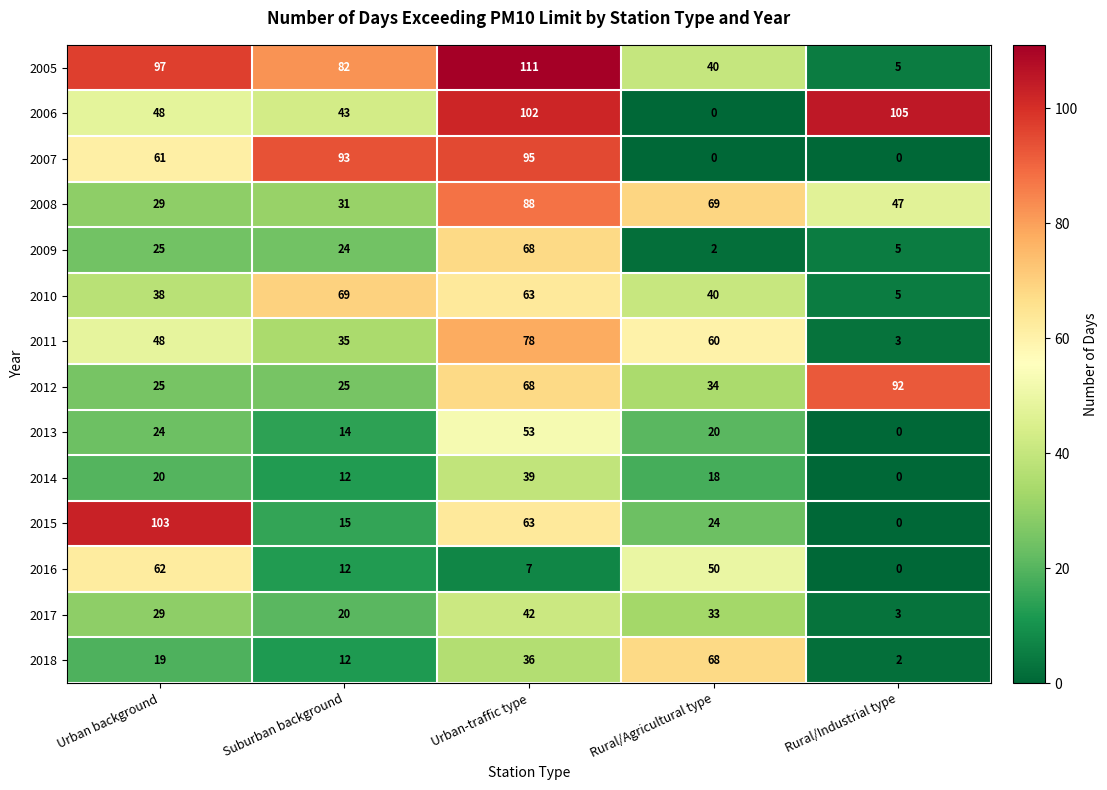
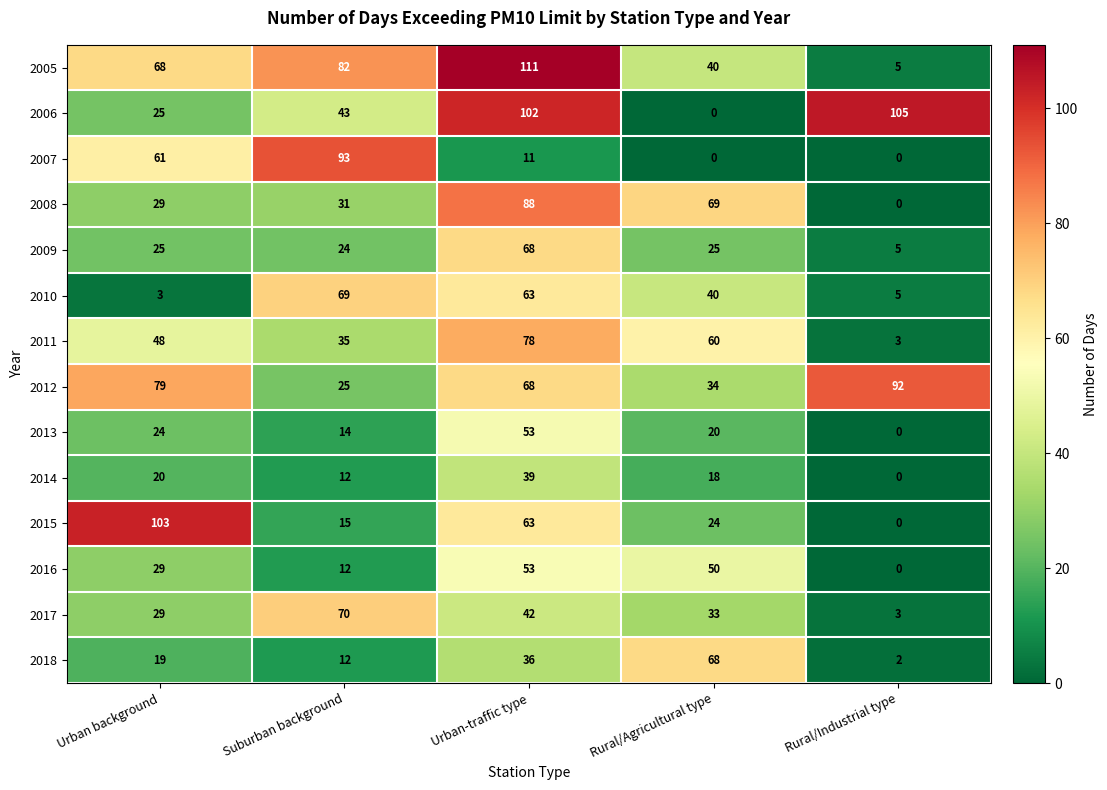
  {
    "2005": {
-     "Urban background": 97,
+     "Urban background": 68,
      "Suburban background": 82,
      "Urban-traffic type": 111,
      "Rural/Agricultural type": 40,
      "Rural/Industrial type": 5
    },
    "2006": {
-     "Urban background": 48,
+     "Urban background": 25,
      "Suburban background": 43,
      "Urban-traffic type": 102,
      "Rural/Agricultural type": 0,
      "Rural/Industrial type": 105
    },
    "2007": {
      "Urban background": 61,
      "Suburban background": 93,
-     "Urban-traffic type": 95,
+     "Urban-traffic type": 11,
      "Rural/Agricultural type": 0,
      "Rural/Industrial type": 0
    },
    "2008": {
      "Urban background": 29,
      "Suburban background": 31,
      "Urban-traffic type": 88,
      "Rural/Agricultural type": 69,
-     "Rural/Industrial type": 47
+     "Rural/Industrial type": 0
    },
    "2009": {
      "Urban background": 25,
      "Suburban background": 24,
      "Urban-traffic type": 68,
-     "Rural/Agricultural type": 2,
+     "Rural/Agricultural type": 25,
      "Rural/Industrial type": 5
    },
    "2010": {
-     "Urban background": 38,
+     "Urban background": 3,
      "Suburban background": 69,
      "Urban-traffic type": 63,
      "Rural/Agricultural type": 40,
      "Rural/Industrial type": 5
    },
    "2011": {
      "Urban background": 48,
      "Suburban background": 35,
      "Urban-traffic type": 78,
      "Rural/Agricultural type": 60,
      "Rural/Industrial type": 3
    },
    "2012": {
-     "Urban background": 25,
+     "Urban background": 79,
      "Suburban background": 25,
      "Urban-traffic type": 68,
      "Rural/Agricultural type": 34,
      "Rural/Industrial type": 92
    },
    "2013": {
      "Urban background": 24,
      "Suburban background": 14,
      "Urban-traffic type": 53,
      "Rural/Agricultural type": 20,
      "Rural/Industrial type": 0
    },
    "2014": {
      "Urban background": 20,
      "Suburban background": 12,
      "Urban-traffic type": 39,
      "Rural/Agricultural type": 18,
      "Rural/Industrial type": 0
    },
    "2015": {
      "Urban background": 103,
      "Suburban background": 15,
      "Urban-traffic type": 63,
      "Rural/Agricultural type": 24,
      "Rural/Industrial type": 0
    },
    "2016": {
-     "Urban background": 62,
+     "Urban background": 29,
      "Suburban background": 12,
-     "Urban-traffic type": 7,
+     "Urban-traffic type": 53,
      "Rural/Agricultural type": 50,
      "Rural/Industrial type": 0
    },
    "2017": {
      "Urban background": 29,
-     "Suburban background": 20,
+     "Suburban background": 70,
      "Urban-traffic type": 42,
      "Rural/Agricultural type": 33,
      "Rural/Industrial type": 3
    },
    "2018": {
      "Urban background": 19,
      "Suburban background": 12,
      "Urban-traffic type": 36,
      "Rural/Agricultural type": 68,
      "Rural/Industrial type": 2
    }
  }
